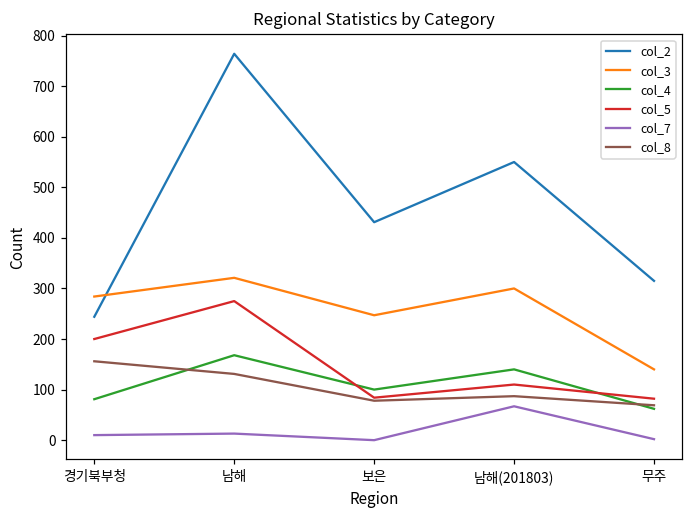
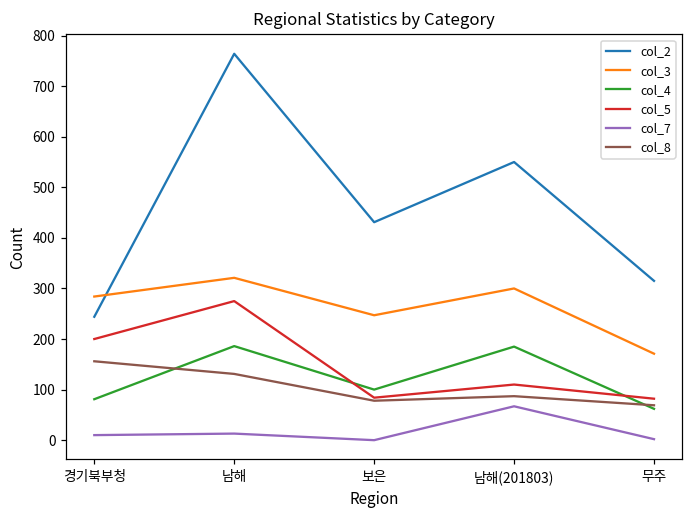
  {
    "col_2": {
      "경기북부청": 240,
      "남해": 760,
      "보은": 430,
      "남해(201803)": 550,
      "무주": 320
    },
    "col_3": {
      "경기북부청": 280,
      "남해": 320,
      "보은": 250,
      "남해(201803)": 300,
-     "무주": 140
+     "무주": 170
    },
    "col_4": {
      "경기북부청": 80,
-     "남해": 170,
+     "남해": 190,
      "보은": 100,
-     "남해(201803)": 140,
+     "남해(201803)": 190,
      "무주": 60
    },
    "col_5": {
      "경기북부청": 200,
      "남해": 280,
      "보은": 80,
      "남해(201803)": 110,
      "무주": 80
    },
    "col_7": {
      "경기북부청": 10,
      "남해": 10,
      "보은": 0,
      "남해(201803)": 70,
      "무주": 0
    },
    "col_8": {
      "경기북부청": 160,
      "남해": 130,
      "보은": 80,
      "남해(201803)": 90,
      "무주": 70
    }
  }
